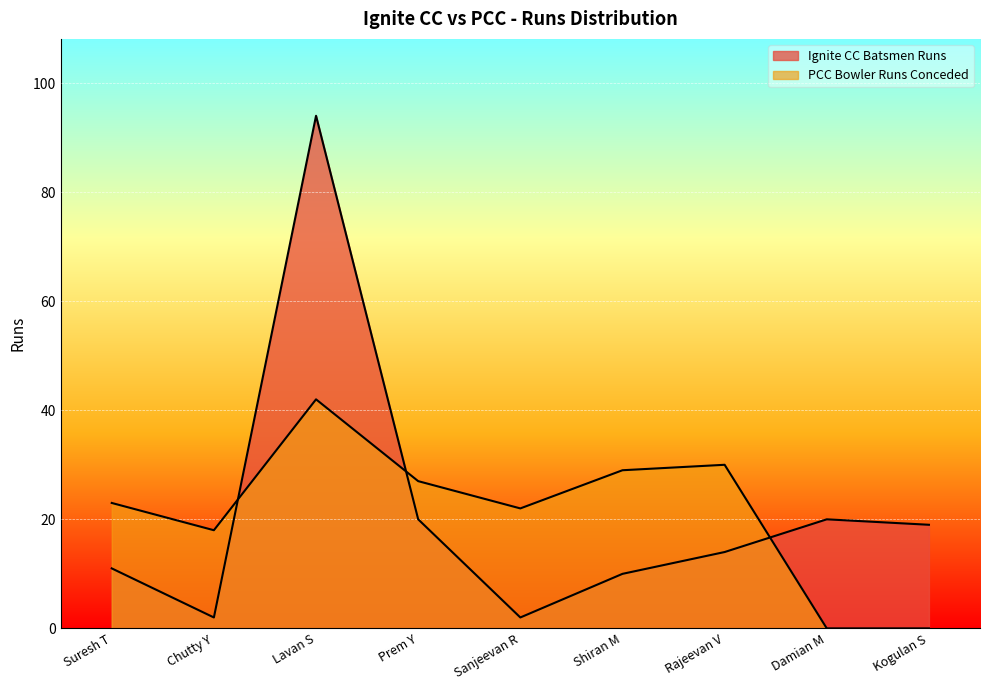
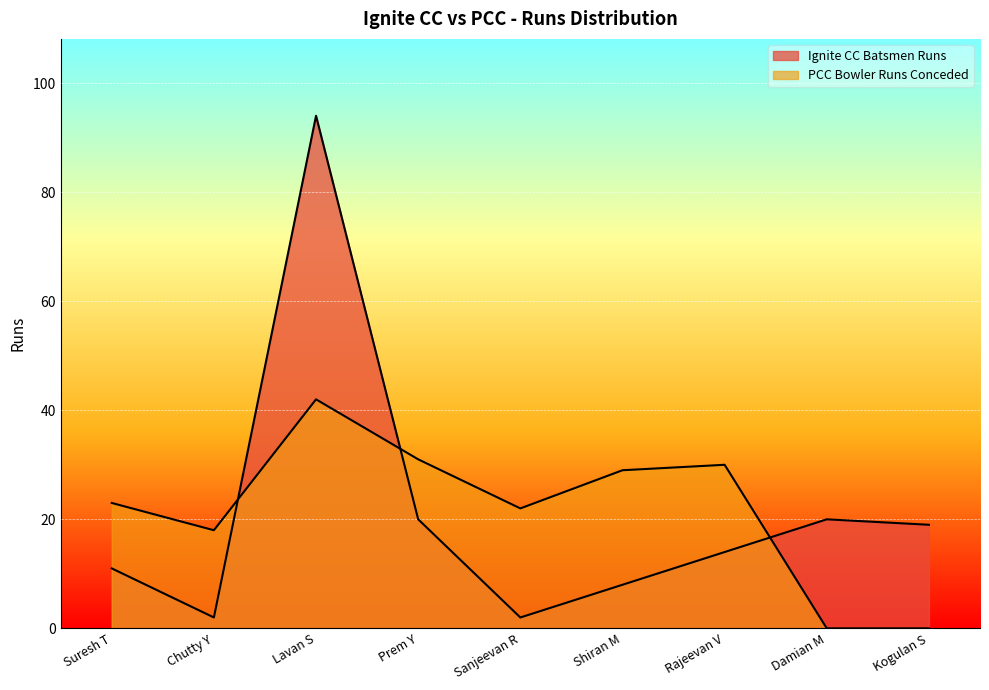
  {
    "Ignite CC Batsmen Runs": {
      "Suresh T": 11,
      "Chutty Y": 2,
      "Lavan S": 94,
      "Prem Y": 20,
      "Sanjeevan R": 2,
-     "Shiran M": 10,
+     "Shiran M": 8,
      "Rajeevan V": 14,
      "Damian M": 20,
      "Kogulan S": 19
    },
    "PCC Bowler Runs Conceded": {
      "Suresh T": 23,
      "Chutty Y": 18,
      "Lavan S": 42,
-     "Prem Y": 27,
+     "Prem Y": 31,
      "Sanjeevan R": 22,
      "Shiran M": 29,
      "Rajeevan V": 30,
      "Damian M": 0,
      "Kogulan S": 0
    }
  }
